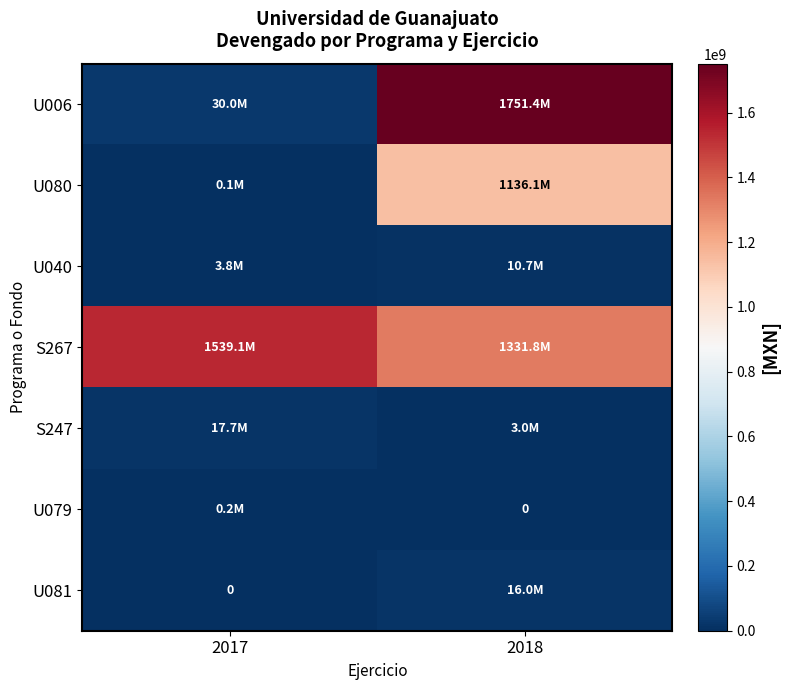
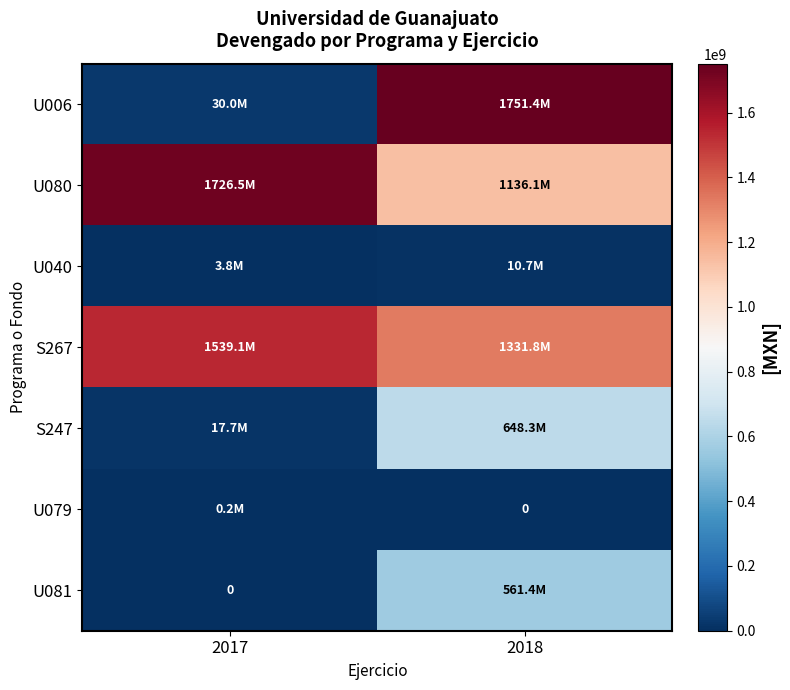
  {
    "U006": {
      "2017": "30.0M",
      "2018": "1751.4M"
    },
    "U080": {
-     "2017": "0.1M",
+     "2017": "1726.5M",
      "2018": "1136.1M"
    },
    "U040": {
      "2017": "3.8M",
      "2018": "10.7M"
    },
    "S267": {
      "2017": "1539.1M",
      "2018": "1331.8M"
    },
    "S247": {
      "2017": "17.7M",
-     "2018": "3.0M"
+     "2018": "648.3M"
    },
    "U079": {
      "2017": "0.2M",
      "2018": "0"
    },
    "U081": {
      "2017": "0",
-     "2018": "16.0M"
+     "2018": "561.4M"
    }
  }
